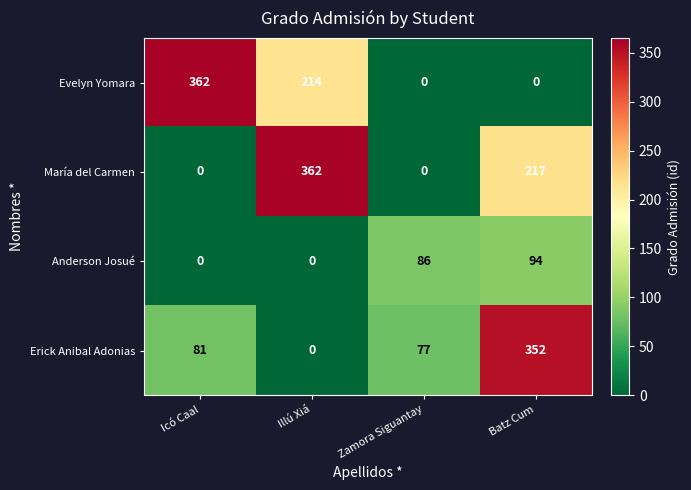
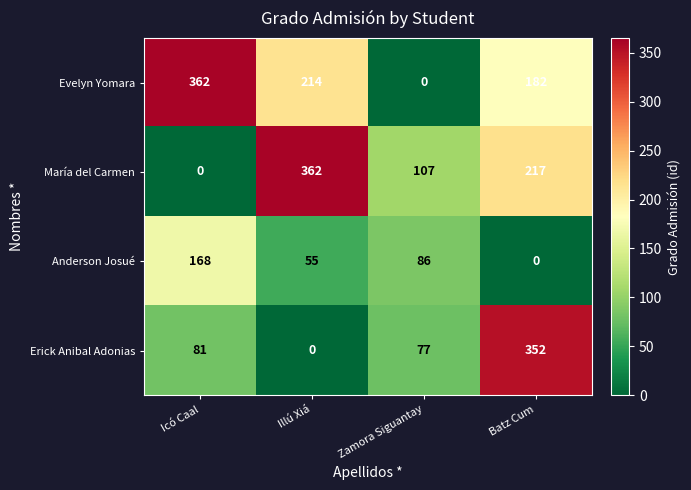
  {
    "Evelyn Yomara": {
      "Icó Caal": 362,
      "Illú Xiá": 214,
      "Zamora Siguantay": 0,
-     "Batz Cum": 0
+     "Batz Cum": 182
    },
    "María del Carmen": {
      "Icó Caal": 0,
      "Illú Xiá": 362,
-     "Zamora Siguantay": 0,
+     "Zamora Siguantay": 107,
      "Batz Cum": 217
    },
    "Anderson Josué": {
-     "Icó Caal": 0,
-     "Illú Xiá": 0,
+     "Icó Caal": 168,
+     "Illú Xiá": 55,
      "Zamora Siguantay": 86,
-     "Batz Cum": 94
+     "Batz Cum": 0
    },
    "Erick Anibal Adonias": {
      "Icó Caal": 81,
      "Illú Xiá": 0,
      "Zamora Siguantay": 77,
      "Batz Cum": 352
    }
  }
